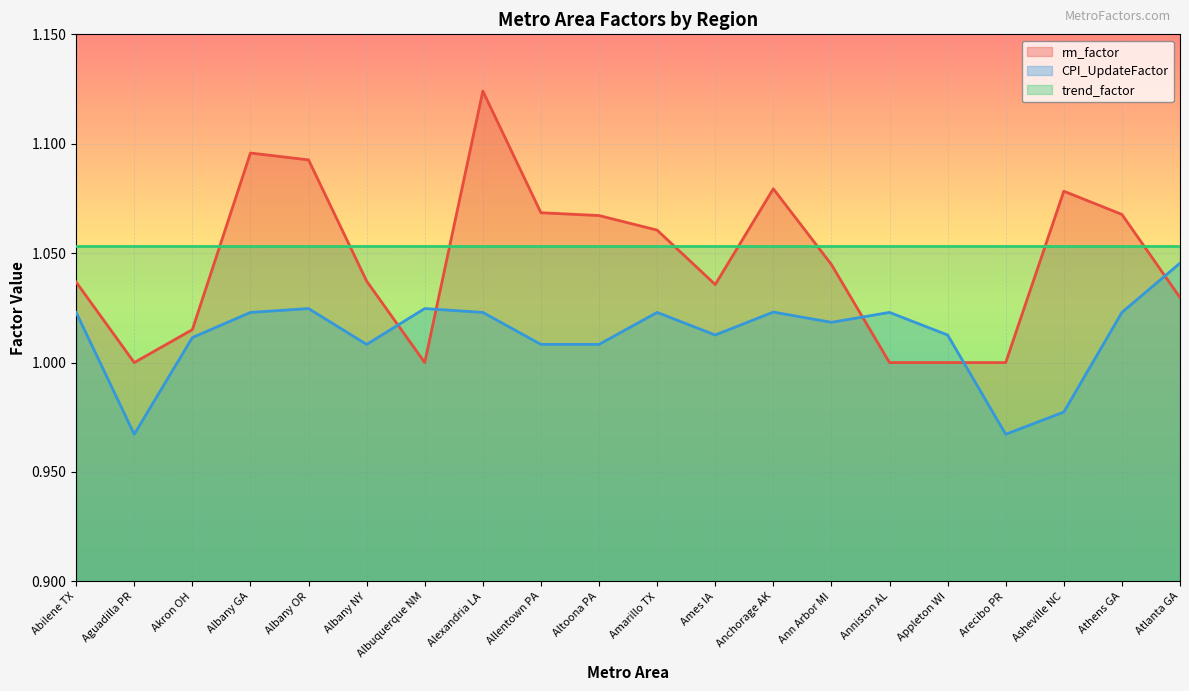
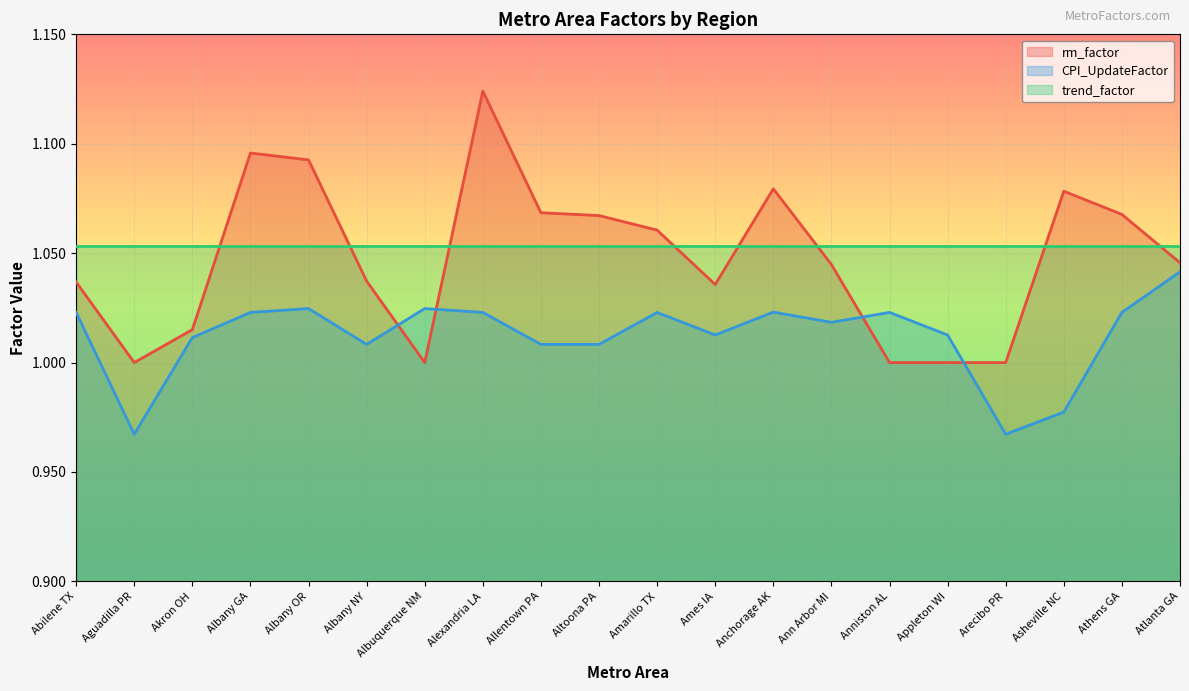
  {
    "rm_factor": {
      "Abilene TX": 1.037,
      "Aguadilla PR": 1.000,
      "Akron OH": 1.015,
      "Albany GA": 1.096,
      "Albany OR": 1.093,
      "Albany NY": 1.037,
      "Albuquerque NM": 1.000,
      "Alexandria LA": 1.124,
      "Allentown PA": 1.068,
      "Altoona PA": 1.067,
      "Amarillo TX": 1.061,
      "Ames IA": 1.036,
      "Anchorage AK": 1.079,
      "Ann Arbor MI": 1.045,
      "Anniston AL": 1.000,
      "Appleton WI": 1.000,
      "Arecibo PR": 1.000,
      "Asheville NC": 1.078,
      "Athens GA": 1.068,
-     "Atlanta GA": 1.030
+     "Atlanta GA": 1.046
    },
    "CPI_UpdateFactor": {
      "Abilene TX": 1.023,
      "Aguadilla PR": 0.967,
      "Akron OH": 1.011,
      "Albany GA": 1.023,
      "Albany OR": 1.025,
      "Albany NY": 1.008,
      "Albuquerque NM": 1.025,
      "Alexandria LA": 1.023,
      "Allentown PA": 1.008,
      "Altoona PA": 1.008,
      "Amarillo TX": 1.023,
      "Ames IA": 1.013,
      "Anchorage AK": 1.023,
      "Ann Arbor MI": 1.018,
      "Anniston AL": 1.023,
      "Appleton WI": 1.013,
      "Arecibo PR": 0.967,
      "Asheville NC": 0.977,
      "Athens GA": 1.023,
-     "Atlanta GA": 1.045
+     "Atlanta GA": 1.041
    },
    "trend_factor": {
      "Abilene TX": 1.053,
      "Aguadilla PR": 1.053,
      "Akron OH": 1.053,
      "Albany GA": 1.053,
      "Albany OR": 1.053,
      "Albany NY": 1.053,
      "Albuquerque NM": 1.053,
      "Alexandria LA": 1.053,
      "Allentown PA": 1.053,
      "Altoona PA": 1.053,
      "Amarillo TX": 1.053,
      "Ames IA": 1.053,
      "Anchorage AK": 1.053,
      "Ann Arbor MI": 1.053,
      "Anniston AL": 1.053,
      "Appleton WI": 1.053,
      "Arecibo PR": 1.053,
      "Asheville NC": 1.053,
      "Athens GA": 1.053,
      "Atlanta GA": 1.053
    }
  }
